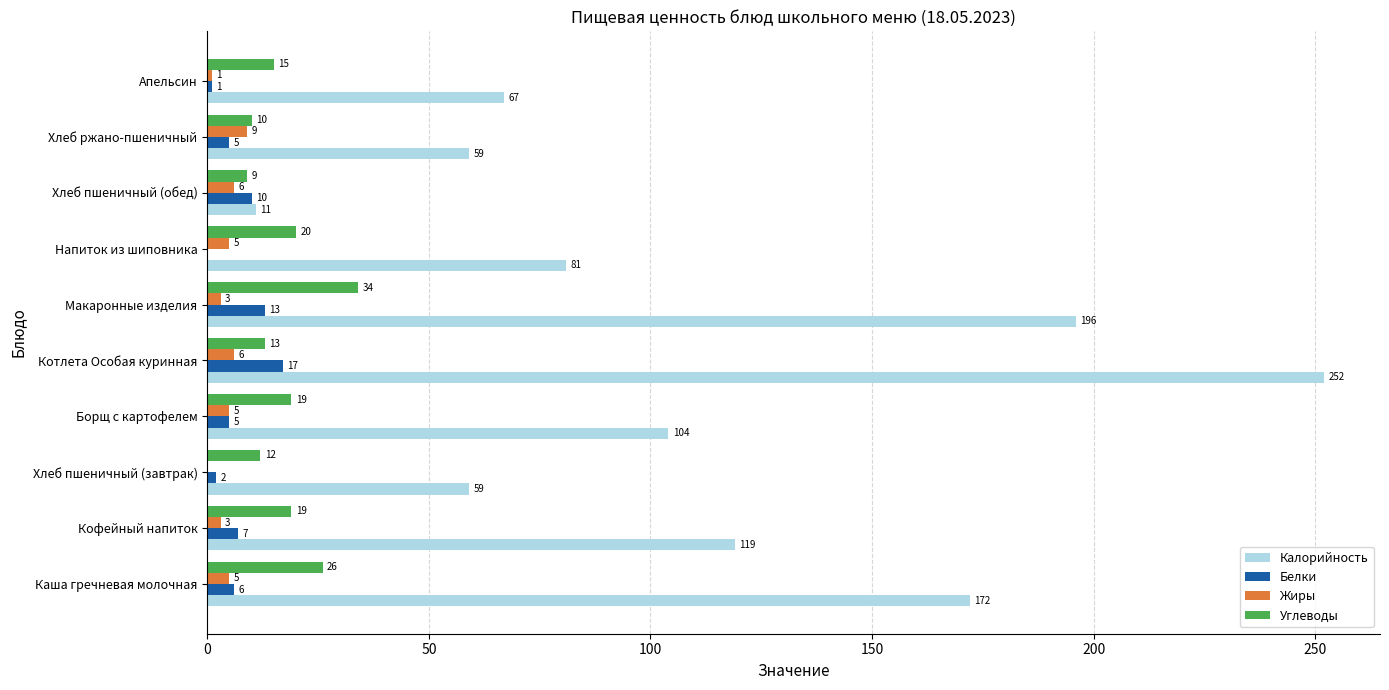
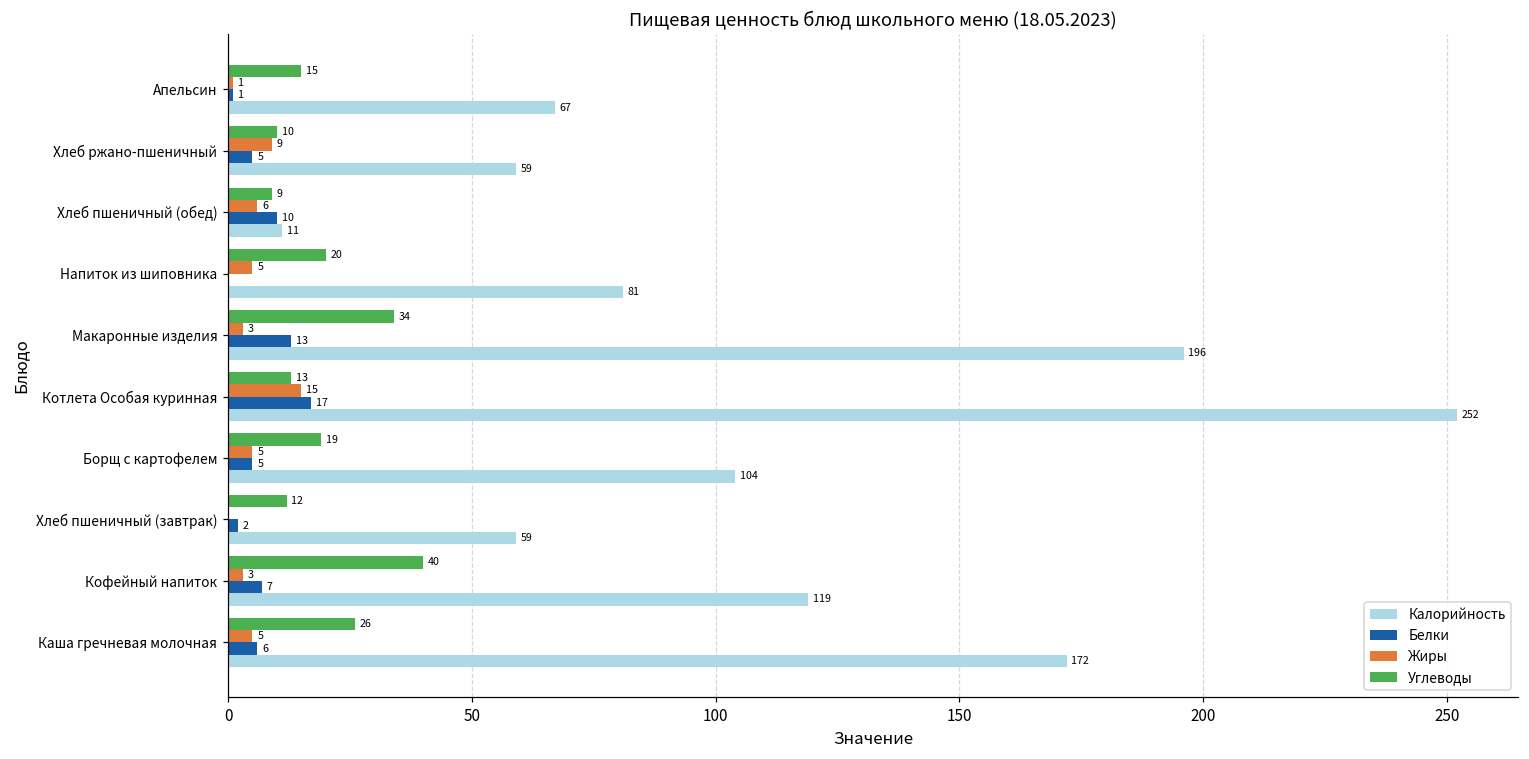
  {
    "Калорийность": {
      "Апельсин": 67,
      "Хлеб ржано-пшеничный": 59,
      "Хлеб пшеничный (обед)": 11,
      "Напиток из шиповника": 81,
      "Макаронные изделия": 196,
      "Котлета Особая куринная": 252,
      "Борщ с картофелем": 104,
      "Хлеб пшеничный (завтрак)": 59,
      "Кофейный напиток": 119,
      "Каша гречневая молочная": 172
    },
    "Белки": {
      "Апельсин": 1,
      "Хлеб ржано-пшеничный": 5,
      "Хлеб пшеничный (обед)": 10,
      "Макаронные изделия": 13,
      "Котлета Особая куринная": 17,
      "Борщ с картофелем": 5,
      "Хлеб пшеничный (завтрак)": 2,
      "Кофейный напиток": 7,
      "Каша гречневая молочная": 6
    },
    "Жиры": {
      "Апельсин": 1,
      "Хлеб ржано-пшеничный": 9,
      "Хлеб пшеничный (обед)": 6,
      "Напиток из шиповника": 5,
      "Макаронные изделия": 3,
-     "Котлета Особая куринная": 6,
+     "Котлета Особая куринная": 15,
      "Борщ с картофелем": 5,
      "Кофейный напиток": 3,
      "Каша гречневая молочная": 5
    },
    "Углеводы": {
      "Апельсин": 15,
      "Хлеб ржано-пшеничный": 10,
      "Хлеб пшеничный (обед)": 9,
      "Напиток из шиповника": 20,
      "Макаронные изделия": 34,
      "Котлета Особая куринная": 13,
      "Борщ с картофелем": 19,
      "Хлеб пшеничный (завтрак)": 12,
-     "Кофейный напиток": 19,
+     "Кофейный напиток": 40,
      "Каша гречневая молочная": 26
    }
  }
